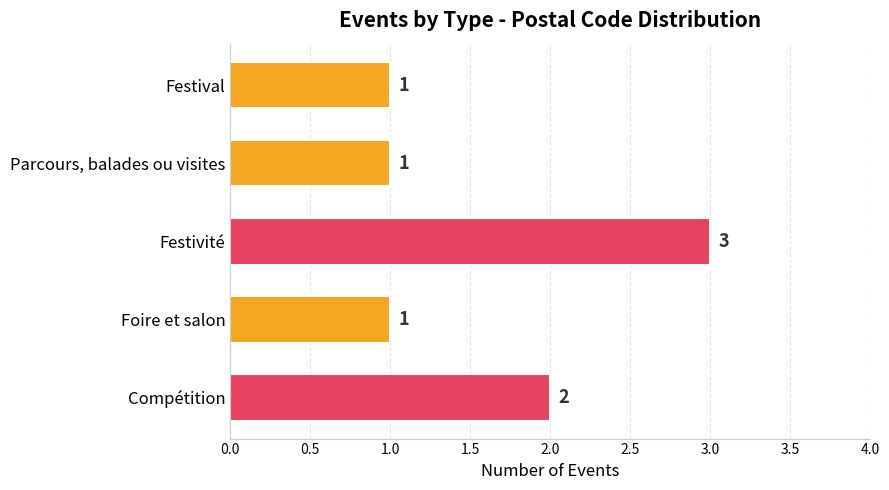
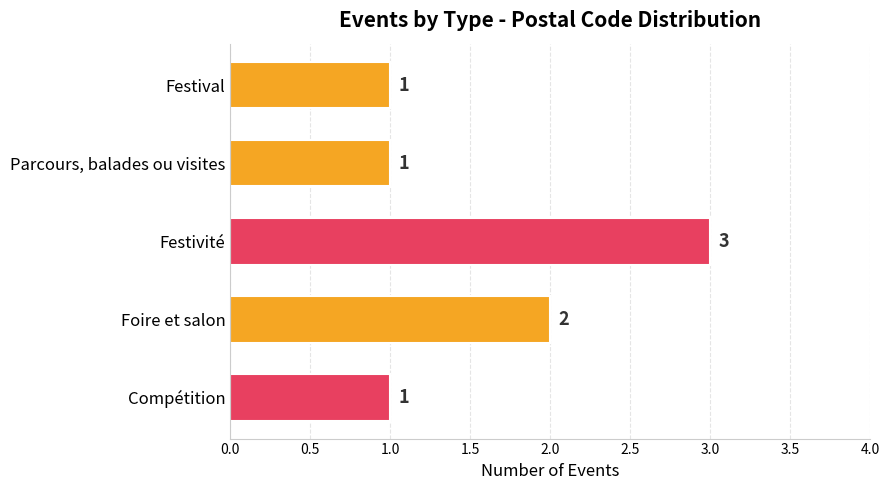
  {
    "Festival": 1,
    "Parcours, balades ou visites": 1,
    "Festivité": 3,
-   "Foire et salon": 1,
-   "Compétition": 2
+   "Foire et salon": 2,
+   "Compétition": 1
  }
